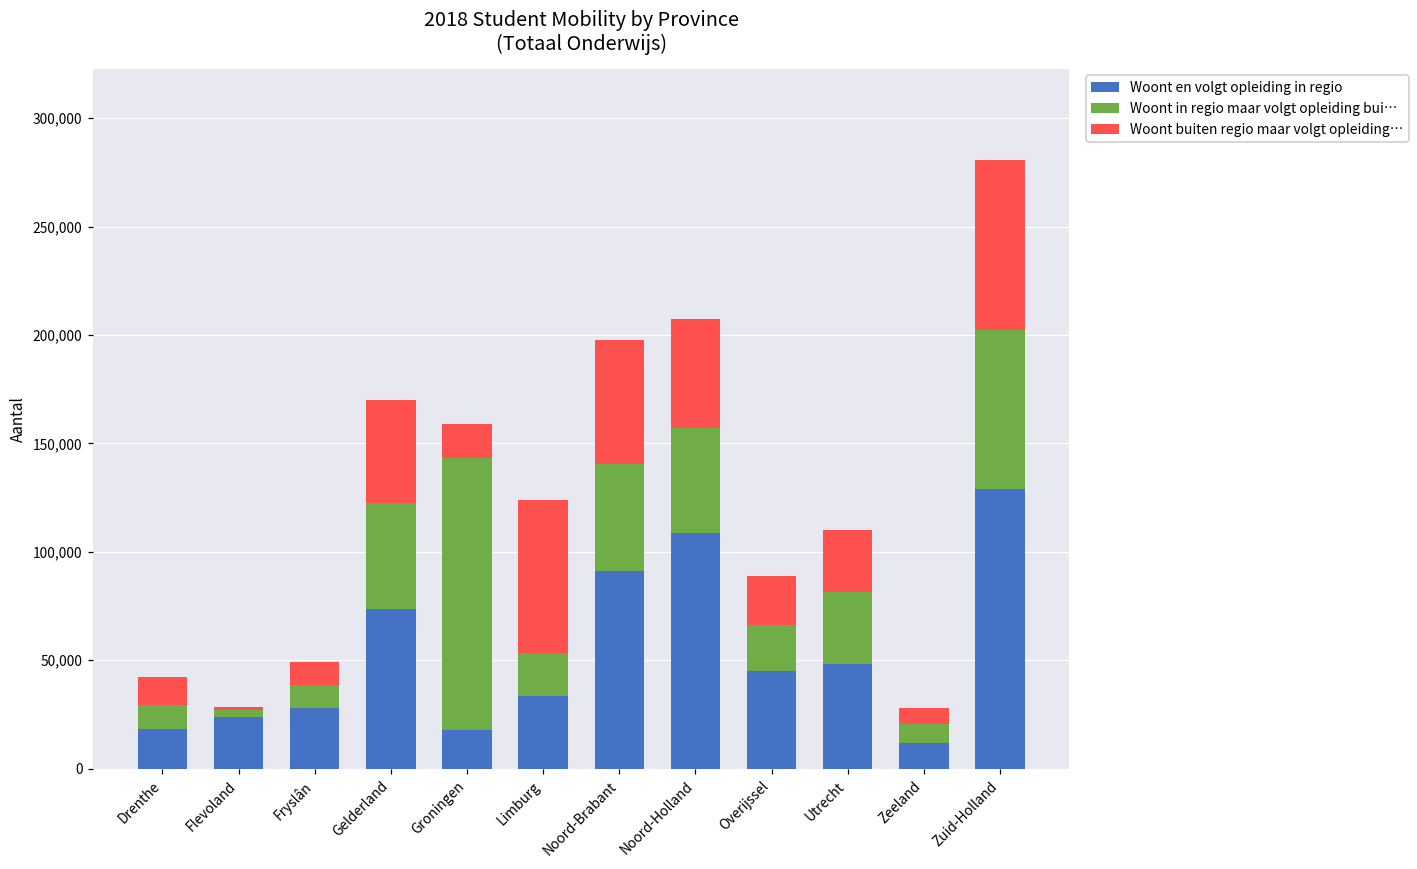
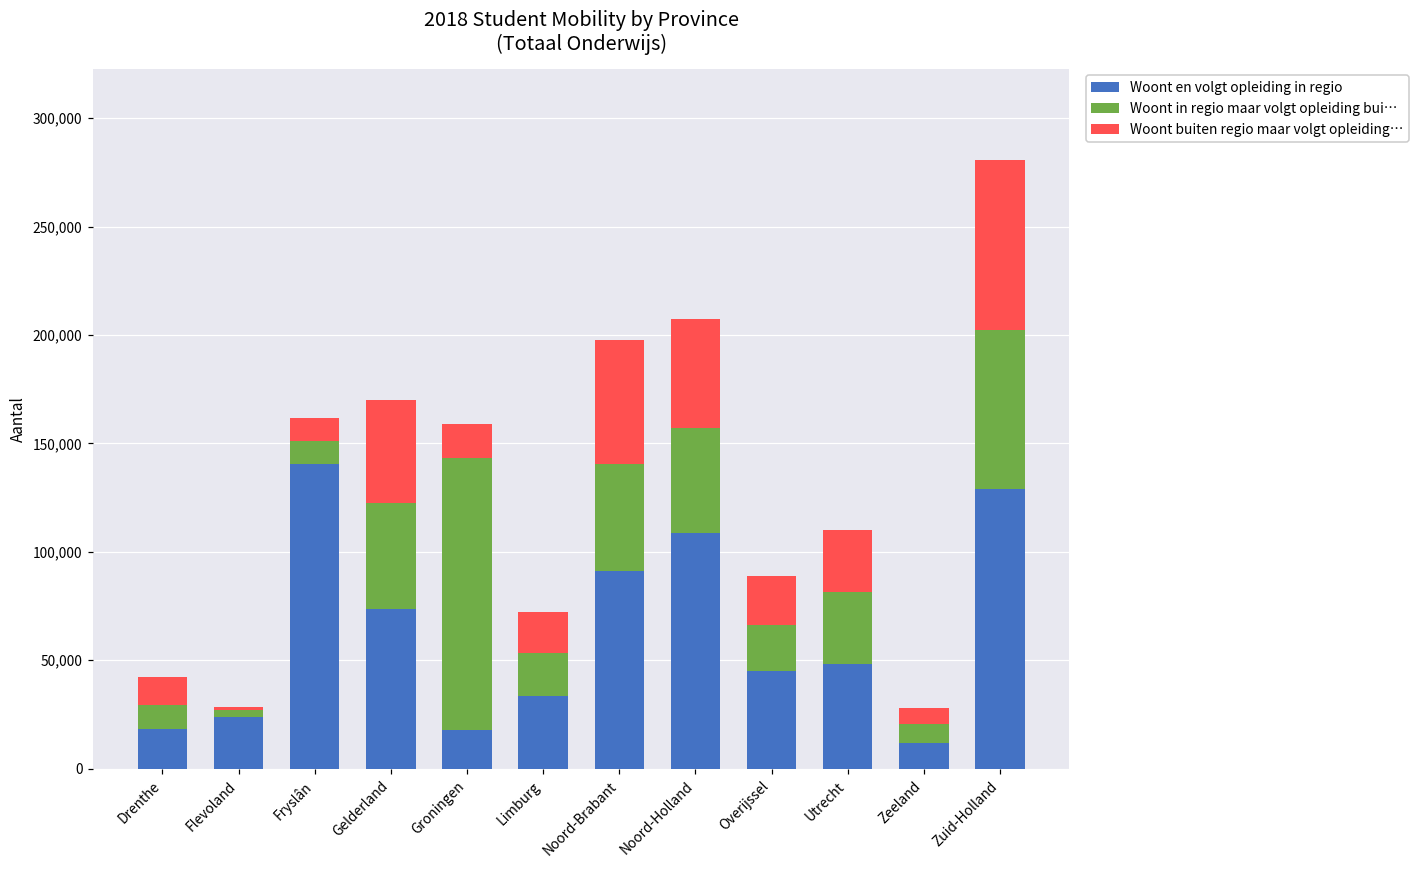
  {
    "Woont en volgt opleiding in regio": {
      "Drenthe": "18,000",
      "Flevoland": "24,000",
-     "Fryslân": "28,000",
+     "Fryslân": "140,000",
      "Gelderland": "74,000",
      "Groningen": "18,000",
      "Limburg": "33,000",
      "Noord-Brabant": "91,000",
      "Noord-Holland": "109,000",
      "Overijssel": "45,000",
      "Utrecht": "48,000",
      "Zeeland": "12,000",
      "Zuid-Holland": "129,000"
    },
    "Woont in regio maar volgt opleiding bui…": {
      "Drenthe": "11,000",
      "Flevoland": "3,000",
      "Fryslân": "11,000",
      "Gelderland": "49,000",
      "Groningen": "126,000",
      "Limburg": "20,000",
      "Noord-Brabant": "49,000",
      "Noord-Holland": "48,000",
      "Overijssel": "21,000",
      "Utrecht": "33,000",
      "Zeeland": "9,000",
      "Zuid-Holland": "74,000"
    },
    "Woont buiten regio maar volgt opleiding…": {
      "Drenthe": "13,000",
      "Flevoland": "1,000",
      "Fryslân": "11,000",
      "Gelderland": "48,000",
      "Groningen": "16,000",
-     "Limburg": "71,000",
+     "Limburg": "19,000",
      "Noord-Brabant": "57,000",
      "Noord-Holland": "51,000",
      "Overijssel": "23,000",
      "Utrecht": "29,000",
      "Zeeland": "7,000",
      "Zuid-Holland": "78,000"
    }
  }
